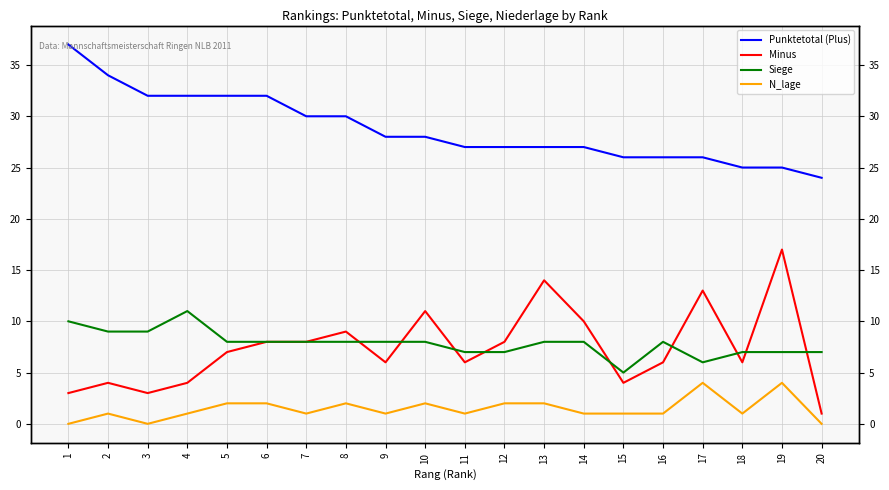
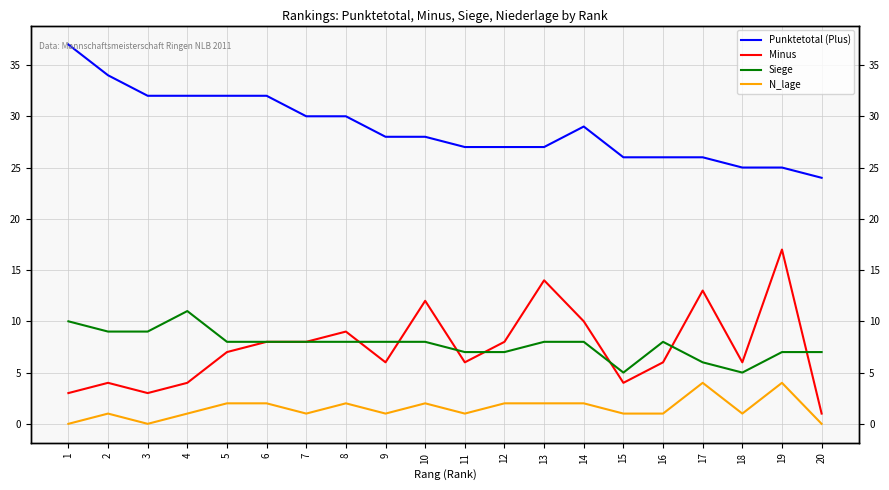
  {
    "Punktetotal (Plus)": {
      "2": 34,
      "3": 32,
      "4": 32,
      "5": 32,
      "6": 32,
      "7": 30,
      "8": 30,
      "9": 28,
      "10": 28,
      "11": 27,
      "12": 27,
      "13": 27,
-     "14": 27,
+     "14": 29,
      "15": 26,
      "16": 26,
      "17": 26,
      "18": 25,
      "19": 25,
      "20": 24
    },
    "Minus": {
      "1": 3,
      "2": 4,
      "3": 3,
      "4": 4,
      "5": 7,
      "8": 9,
      "9": 6,
-     "10": 11,
+     "10": 12,
      "11": 6,
      "12": 8,
      "13": 14,
      "14": 10,
      "15": 4,
      "16": 6,
      "17": 13,
      "18": 6,
      "19": 17,
      "20": 1
    },
    "Siege": {
      "1": 10,
      "2": 9,
      "3": 9,
      "4": 11,
      "5": 8,
      "8": 8,
      "9": 8,
      "10": 8,
      "11": 7,
      "12": 7,
      "13": 8,
      "14": 8,
      "15": 5,
      "16": 8,
      "17": 6,
-     "18": 7,
+     "18": 5,
      "19": 7,
      "20": 7
    },
    "N_lage": {
      "1": 0,
      "2": 1,
      "3": 0,
      "4": 1,
      "5": 2,
      "6": 2,
      "7": 1,
      "8": 2,
      "9": 1,
      "10": 2,
      "11": 1,
      "12": 2,
      "13": 2,
-     "14": 1,
+     "14": 2,
      "15": 1,
      "16": 1,
      "17": 4,
      "18": 1,
      "19": 4,
      "20": 0
    }
  }
